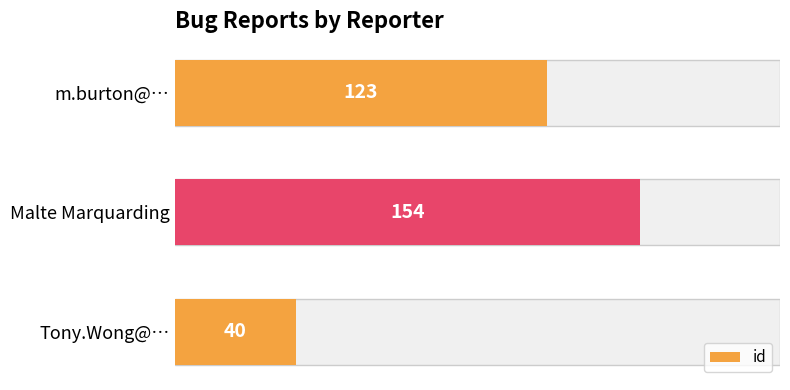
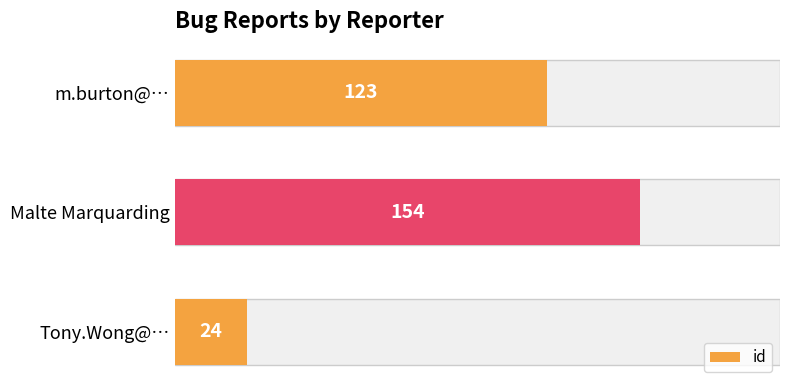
  {
    "id": {
-     "Tony.Wong@…": 40
+     "Tony.Wong@…": 24
    }
  }
